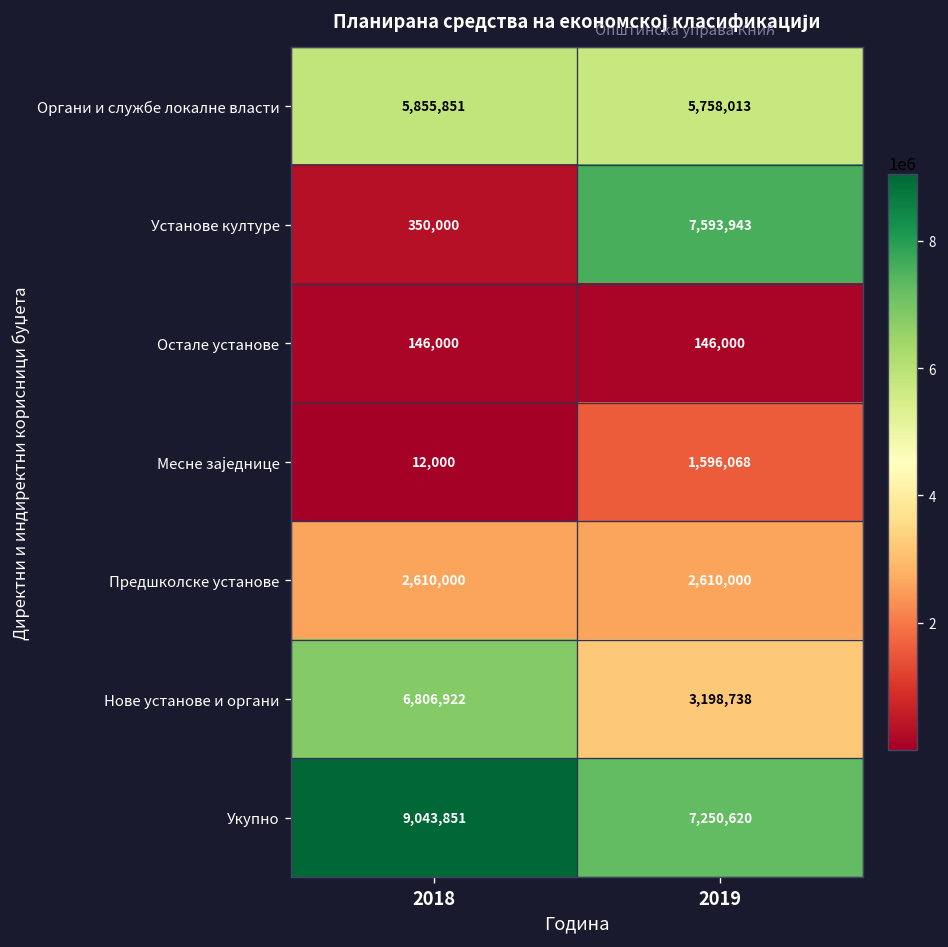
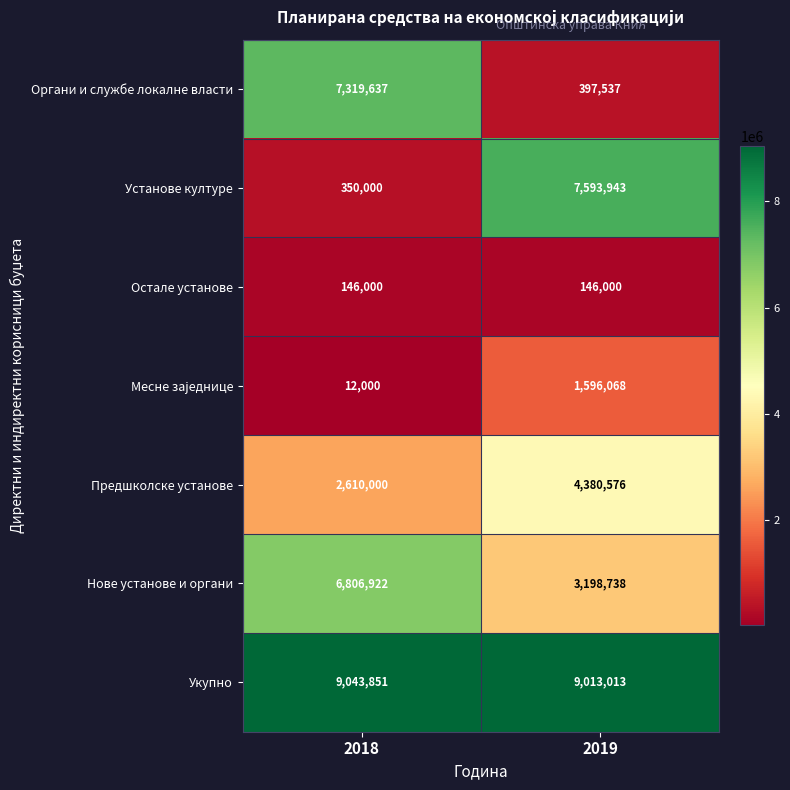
  {
    "Органи и службе локалне власти": {
-     "2018": "5,855,851",
-     "2019": "5,758,013"
+     "2018": "7,319,637",
+     "2019": "397,537"
    },
    "Установе културе": {
      "2018": "350,000",
      "2019": "7,593,943"
    },
    "Остале установе": {
      "2018": "146,000",
      "2019": "146,000"
    },
    "Месне заједнице": {
      "2018": "12,000",
      "2019": "1,596,068"
    },
    "Предшколске установе": {
      "2018": "2,610,000",
-     "2019": "2,610,000"
+     "2019": "4,380,576"
    },
    "Нове установе и органи": {
      "2018": "6,806,922",
      "2019": "3,198,738"
    },
    "Укупно": {
      "2018": "9,043,851",
-     "2019": "7,250,620"
+     "2019": "9,013,013"
    }
  }
